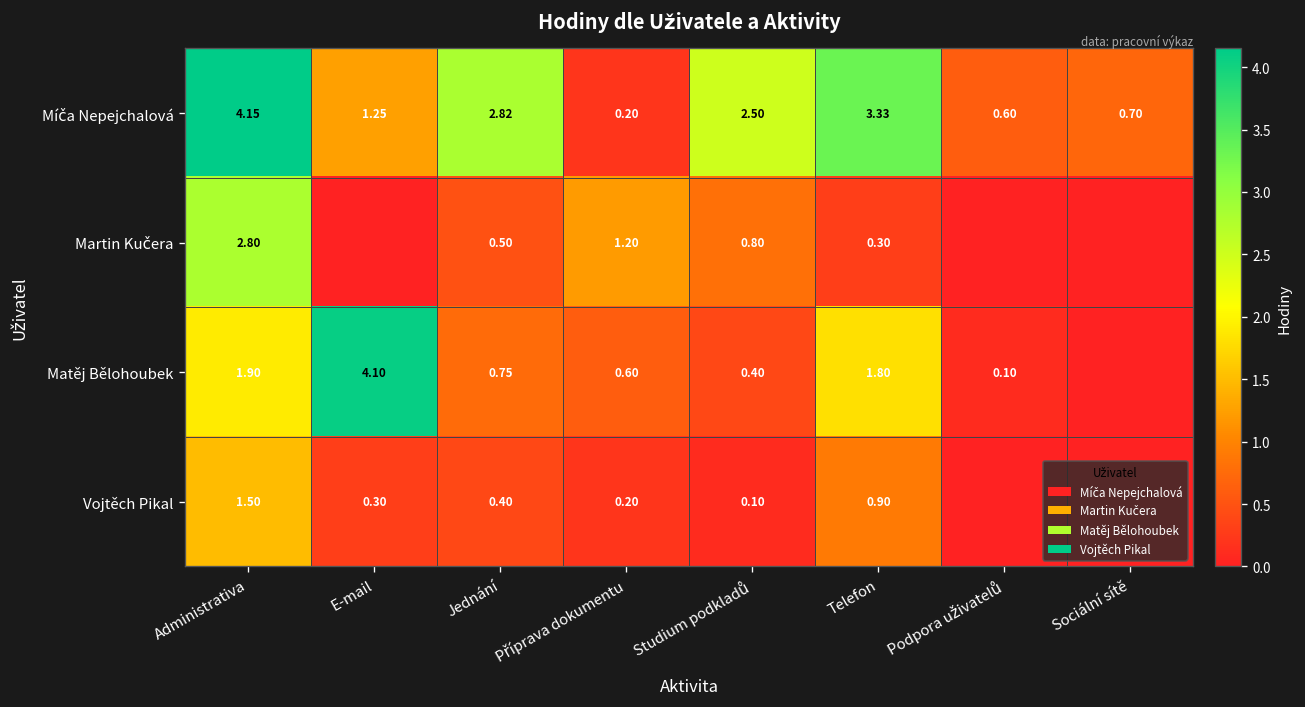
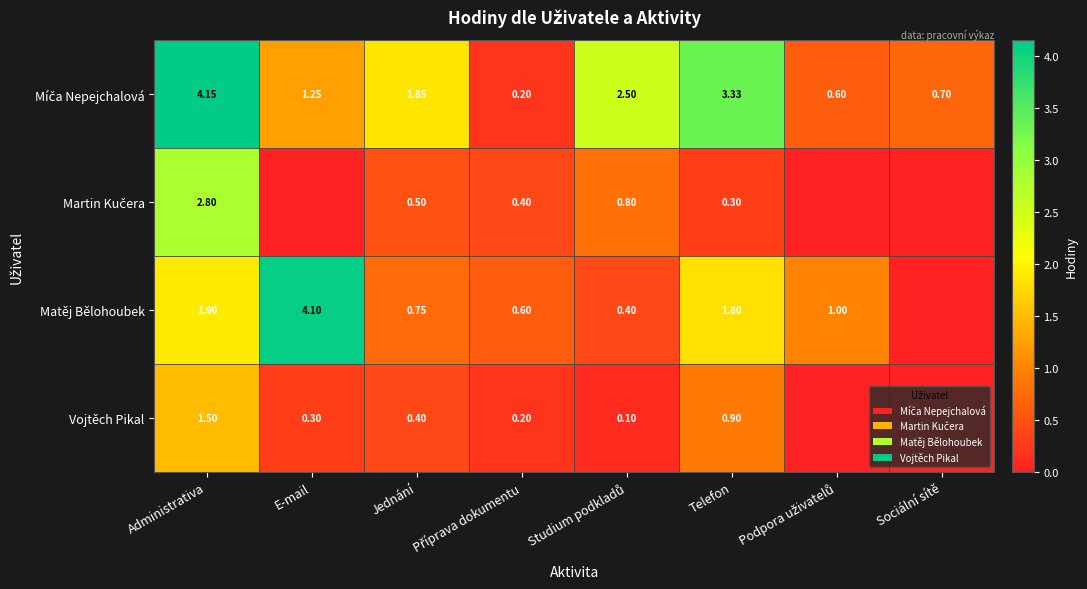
  {
    "Míča Nepejchalová": {
      "Administrativa": 4.15,
      "E-mail": 1.25,
-     "Jednání": 2.82,
+     "Jednání": 1.85,
      "Příprava dokumentu": 0.20,
      "Studium podkladů": 2.50,
      "Telefon": 3.33,
      "Podpora uživatelů": 0.60,
      "Sociální sítě": 0.70
    },
    "Martin Kučera": {
      "Administrativa": 2.80,
      "Jednání": 0.50,
-     "Příprava dokumentu": 1.20,
+     "Příprava dokumentu": 0.40,
      "Studium podkladů": 0.80,
      "Telefon": 0.30
    },
    "Matěj Bělohoubek": {
      "Administrativa": 1.90,
      "E-mail": 4.10,
      "Jednání": 0.75,
      "Příprava dokumentu": 0.60,
      "Studium podkladů": 0.40,
      "Telefon": 1.80,
-     "Podpora uživatelů": 0.10
+     "Podpora uživatelů": 1.00
    },
    "Vojtěch Pikal": {
      "Administrativa": 1.50,
      "E-mail": 0.30,
      "Jednání": 0.40,
      "Příprava dokumentu": 0.20,
      "Studium podkladů": 0.10,
      "Telefon": 0.90
    }
  }
